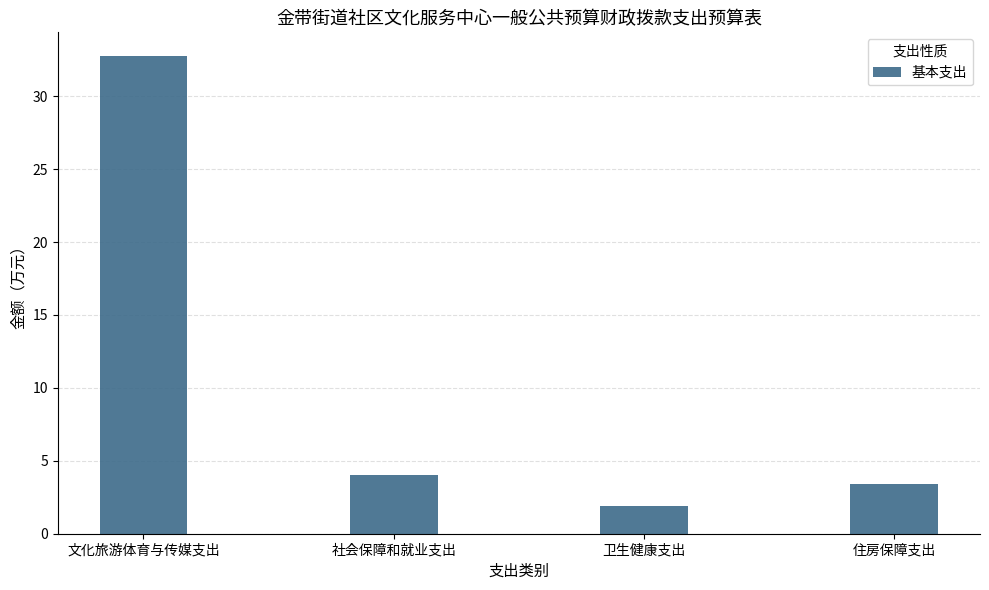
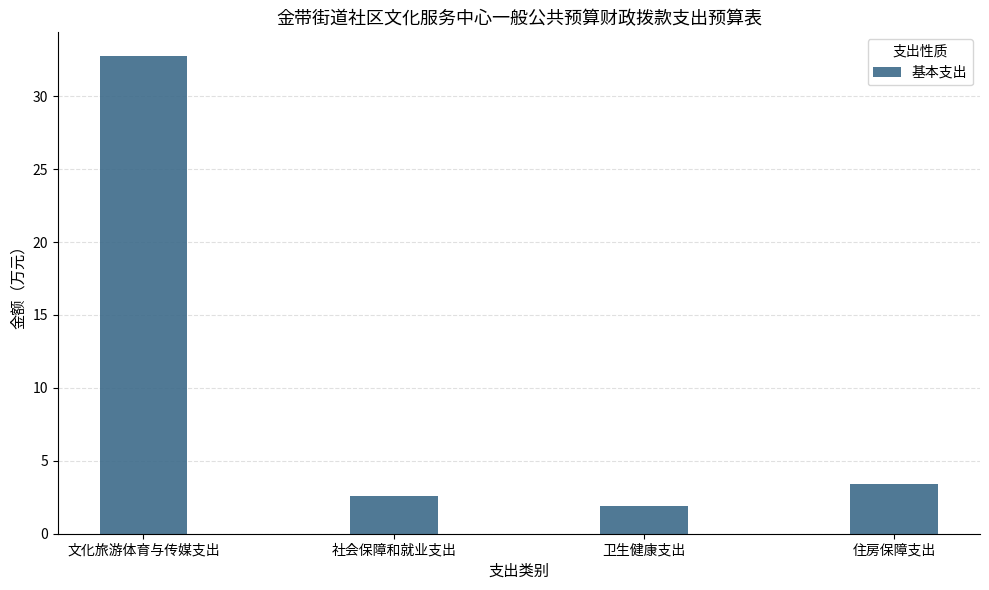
  {
    "文化旅游体育与传媒支出": 32.7,
-   "社会保障和就业支出": 4.0,
+   "社会保障和就业支出": 2.6,
    "卫生健康支出": 1.9,
    "住房保障支出": 3.4
  }
